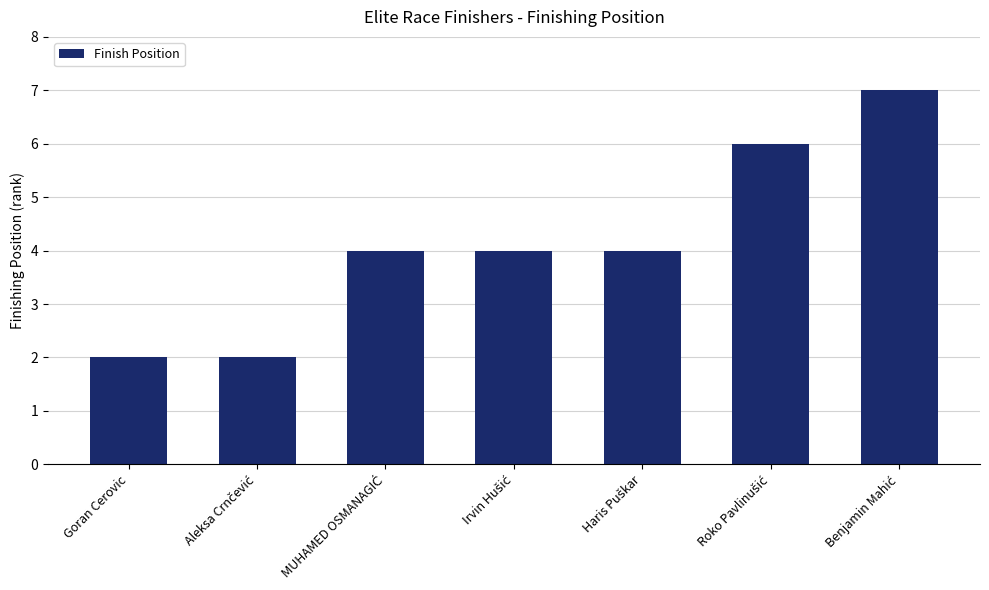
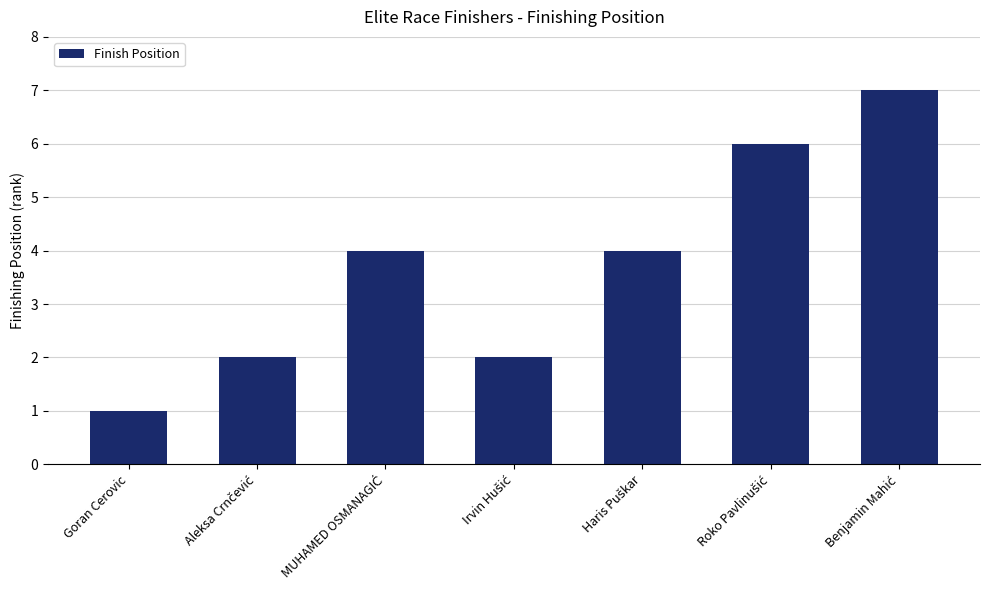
  {
-   "Goran Cerovic": 2,
+   "Goran Cerovic": 1,
    "Aleksa Crnčević": 2,
    "MUHAMED OSMANAGIĆ": 4,
-   "Irvin Hušić": 4,
+   "Irvin Hušić": 2,
    "Haris Puškar": 4,
    "Roko Pavlinušić": 6,
    "Benjamin Mahić": 7
  }
